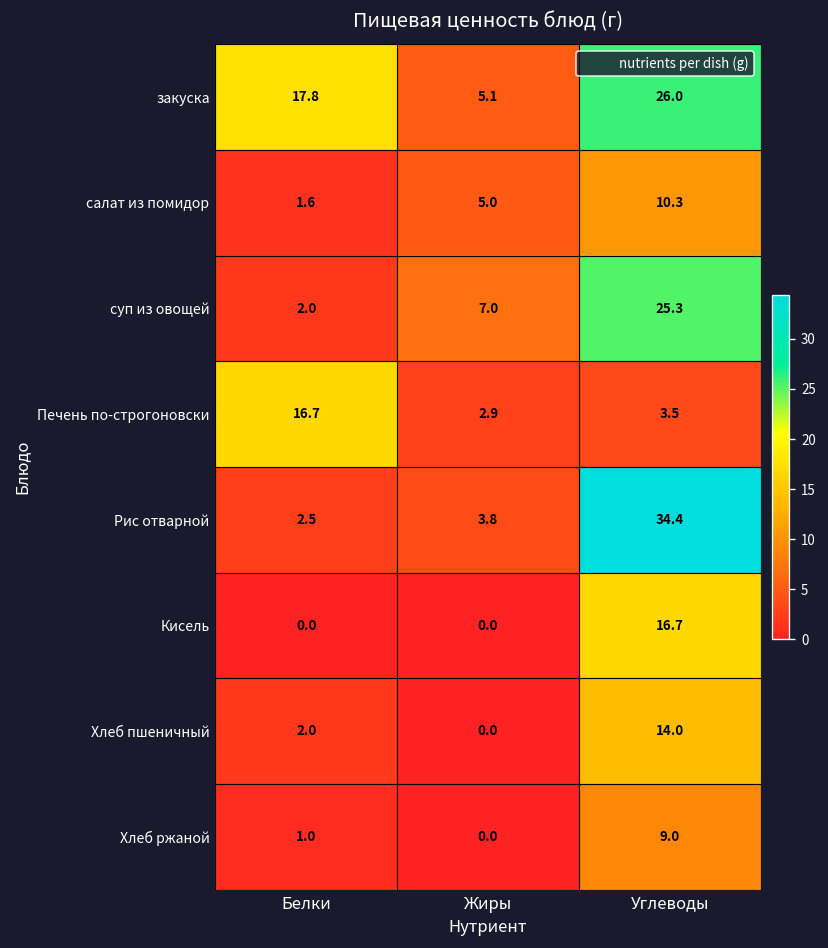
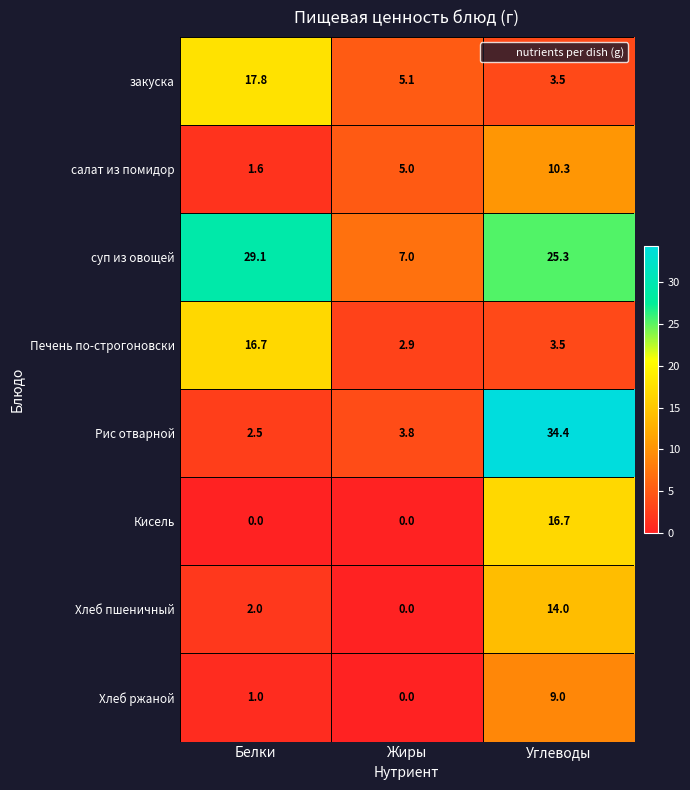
  {
    "закуска": {
      "Белки": 17.8,
      "Жиры": 5.1,
-     "Углеводы": 26.0
+     "Углеводы": 3.5
    },
    "салат из помидор": {
      "Белки": 1.6,
      "Жиры": 5.0,
      "Углеводы": 10.3
    },
    "суп из овощей": {
-     "Белки": 2.0,
+     "Белки": 29.1,
      "Жиры": 7.0,
      "Углеводы": 25.3
    },
    "Печень по-строгоновски": {
      "Белки": 16.7,
      "Жиры": 2.9,
      "Углеводы": 3.5
    },
    "Рис отварной": {
      "Белки": 2.5,
      "Жиры": 3.8,
      "Углеводы": 34.4
    },
    "Кисель": {
      "Белки": 0.0,
      "Жиры": 0.0,
      "Углеводы": 16.7
    },
    "Хлеб пшеничный": {
      "Белки": 2.0,
      "Жиры": 0.0,
      "Углеводы": 14.0
    },
    "Хлеб ржаной": {
      "Белки": 1.0,
      "Жиры": 0.0,
      "Углеводы": 9.0
    }
  }
